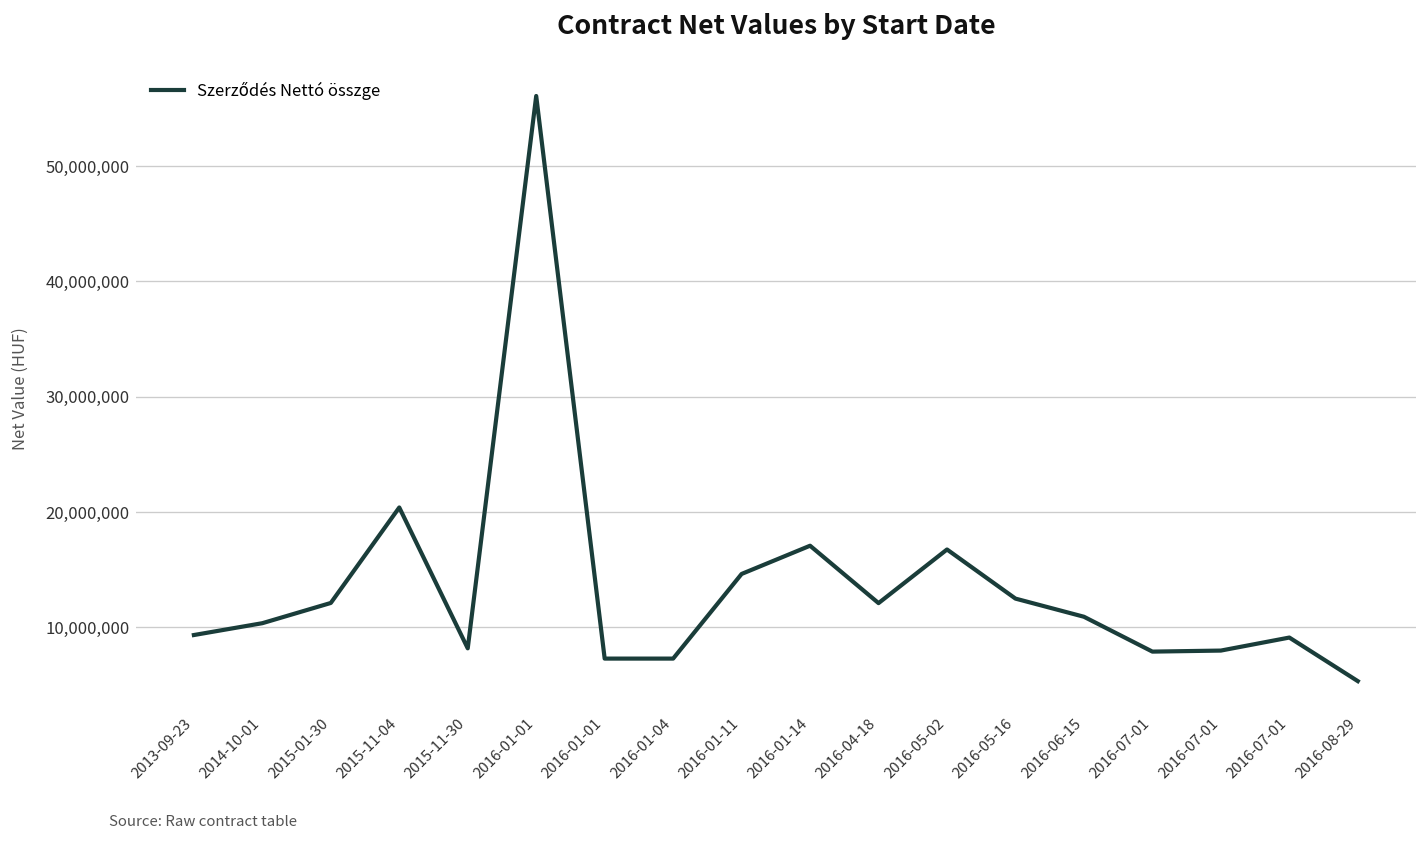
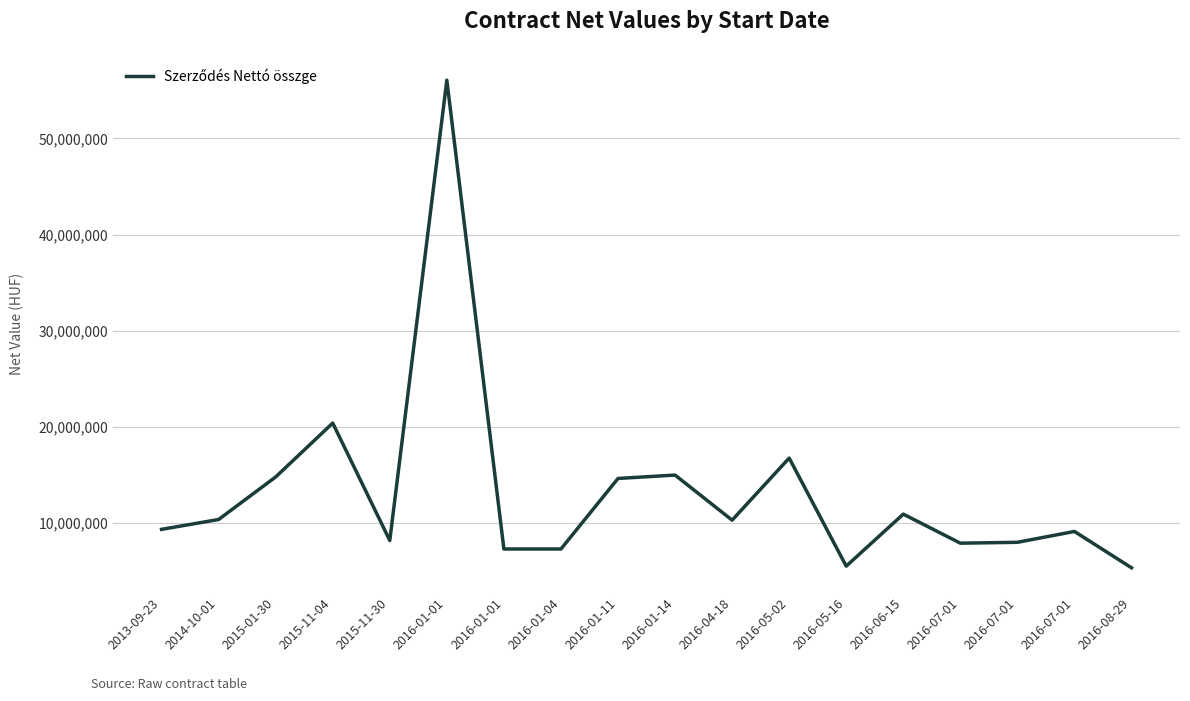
  {
    "2013-09-23": "9,000,000",
    "2014-10-01": "10,000,000",
-   "2015-01-30": "12,000,000",
+   "2015-01-30": "15,000,000",
    "2015-11-04": "20,000,000",
    "2015-11-30": "8,000,000",
    "2016-01-04": "7,000,000",
    "2016-01-11": "15,000,000",
-   "2016-01-14": "17,000,000",
-   "2016-04-18": "12,000,000",
+   "2016-01-14": "15,000,000",
+   "2016-04-18": "10,000,000",
    "2016-05-02": "17,000,000",
-   "2016-05-16": "12,000,000",
+   "2016-05-16": "6,000,000",
    "2016-06-15": "11,000,000",
    "2016-08-29": "5,000,000"
  }
